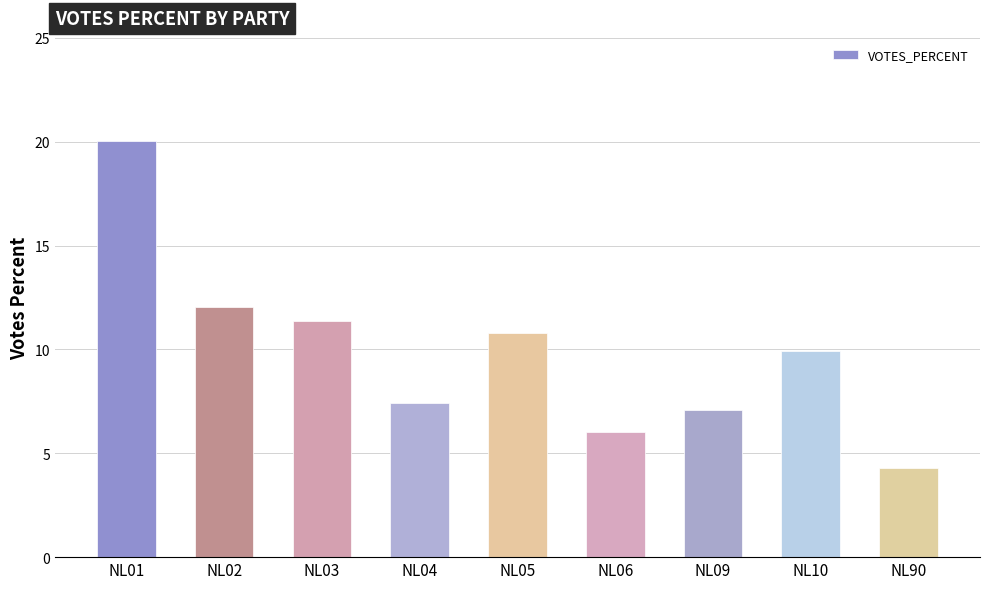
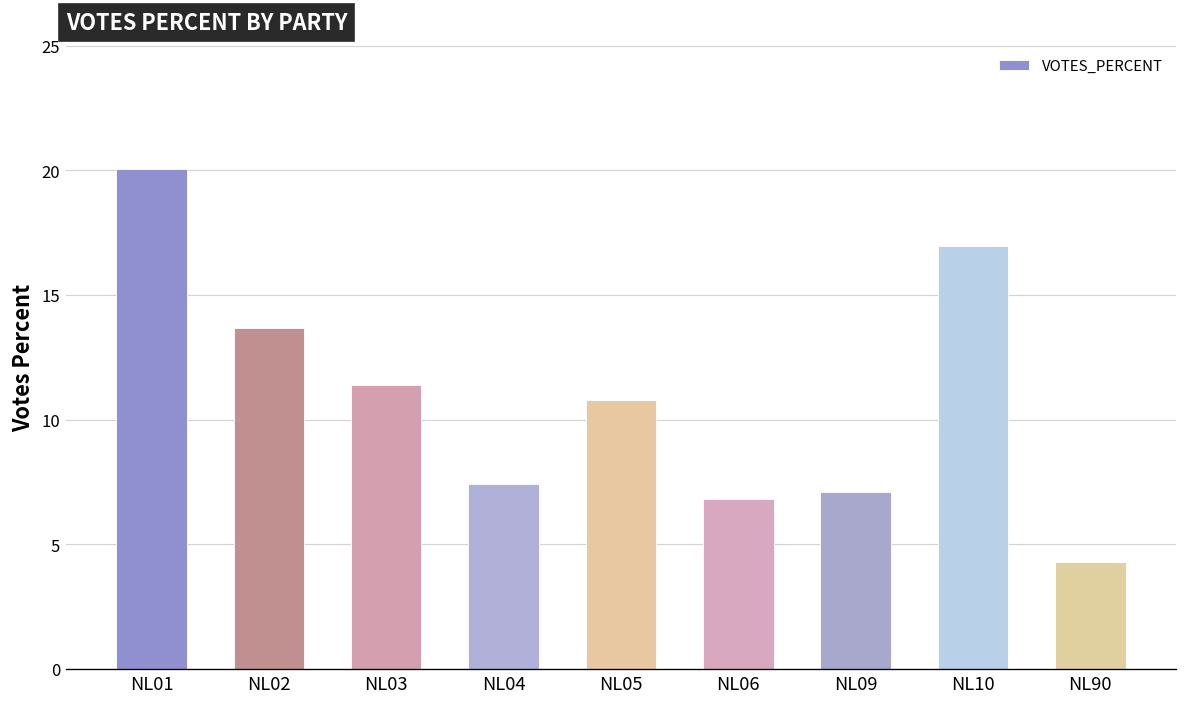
  {
    "NL01": 20.1,
-   "NL02": 12.1,
+   "NL02": 13.7,
    "NL03": 11.4,
    "NL04": 7.4,
    "NL05": 10.8,
-   "NL06": 6.0,
+   "NL06": 6.8,
    "NL09": 7.1,
-   "NL10": 9.9,
+   "NL10": 17.0,
    "NL90": 4.3
  }
